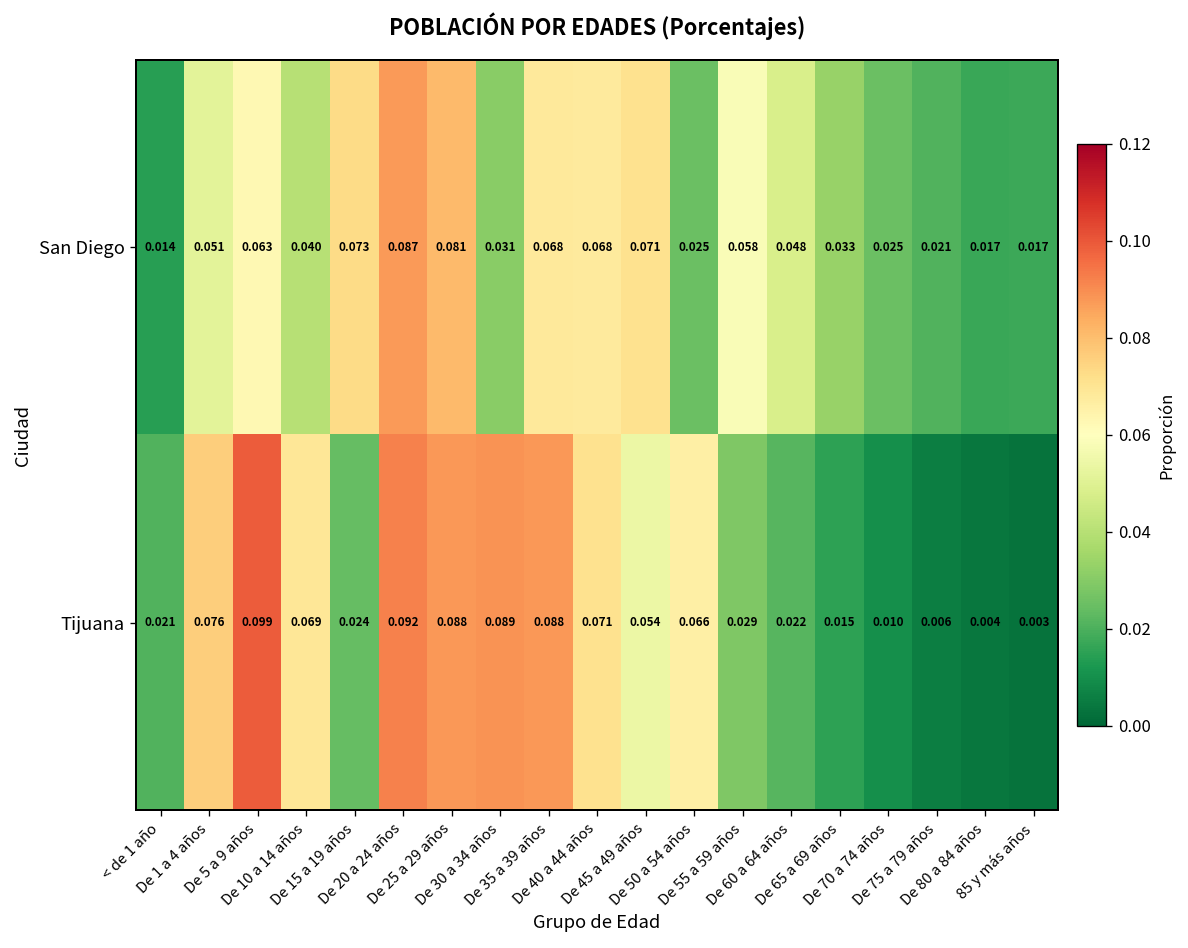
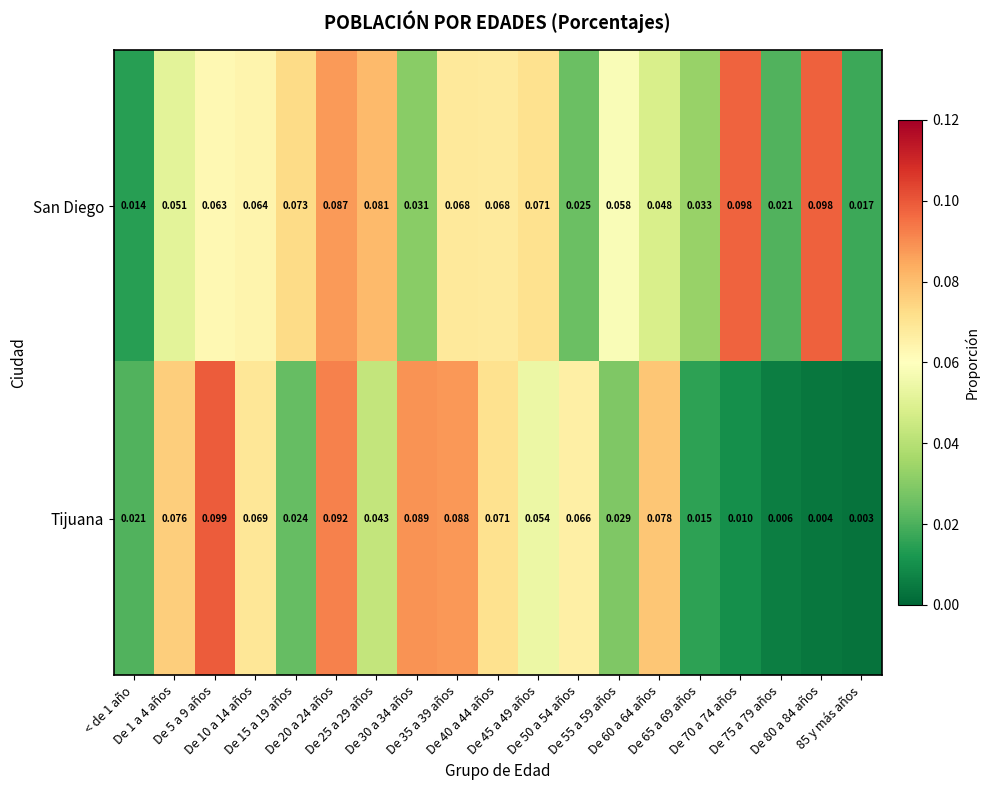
  {
    "San Diego": {
      "< de 1 año": 0.014,
      "De 1 a 4 años": 0.051,
      "De 5 a 9 años": 0.063,
-     "De 10 a 14 años": 0.040,
+     "De 10 a 14 años": 0.064,
      "De 15 a 19 años": 0.073,
      "De 20 a 24 años": 0.087,
      "De 25 a 29 años": 0.081,
      "De 30 a 34 años": 0.031,
      "De 35 a 39 años": 0.068,
      "De 40 a 44 años": 0.068,
      "De 45 a 49 años": 0.071,
      "De 50 a 54 años": 0.025,
      "De 55 a 59 años": 0.058,
      "De 60 a 64 años": 0.048,
      "De 65 a 69 años": 0.033,
-     "De 70 a 74 años": 0.025,
+     "De 70 a 74 años": 0.098,
      "De 75 a 79 años": 0.021,
-     "De 80 a 84 años": 0.017,
+     "De 80 a 84 años": 0.098,
      "85 y más años": 0.017
    },
    "Tijuana": {
      "< de 1 año": 0.021,
      "De 1 a 4 años": 0.076,
      "De 5 a 9 años": 0.099,
      "De 10 a 14 años": 0.069,
      "De 15 a 19 años": 0.024,
      "De 20 a 24 años": 0.092,
-     "De 25 a 29 años": 0.088,
+     "De 25 a 29 años": 0.043,
      "De 30 a 34 años": 0.089,
      "De 35 a 39 años": 0.088,
      "De 40 a 44 años": 0.071,
      "De 45 a 49 años": 0.054,
      "De 50 a 54 años": 0.066,
      "De 55 a 59 años": 0.029,
-     "De 60 a 64 años": 0.022,
+     "De 60 a 64 años": 0.078,
      "De 65 a 69 años": 0.015,
      "De 70 a 74 años": 0.010,
      "De 75 a 79 años": 0.006,
      "De 80 a 84 años": 0.004,
      "85 y más años": 0.003
    }
  }
